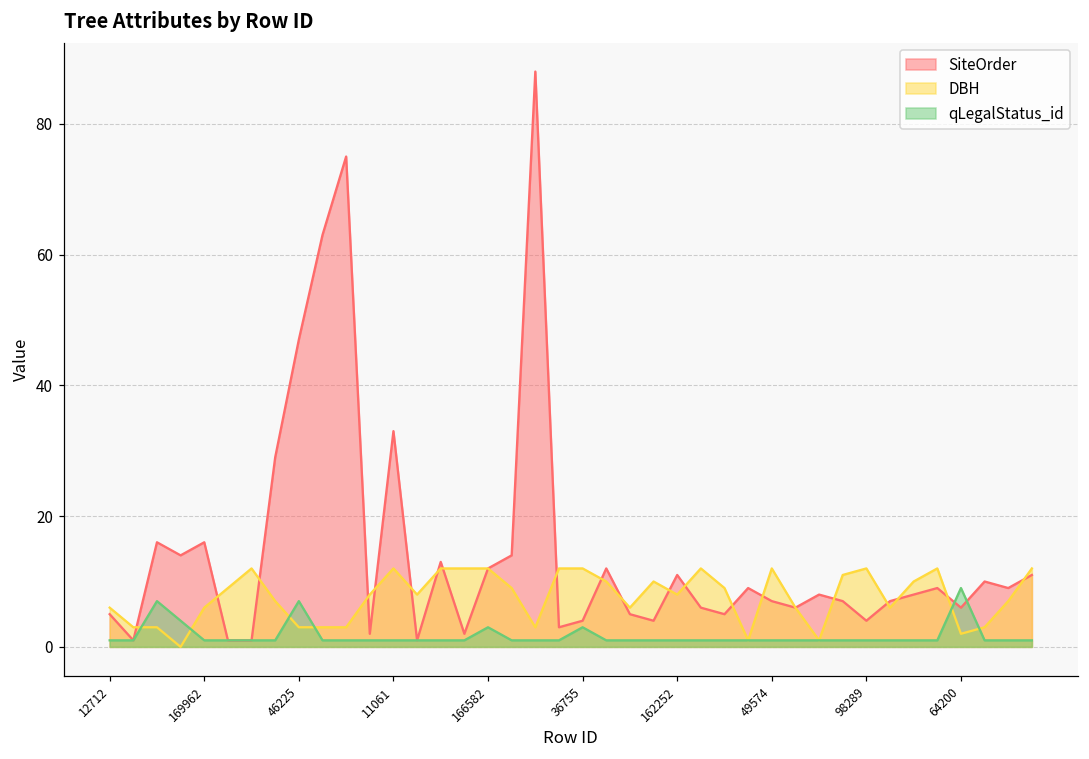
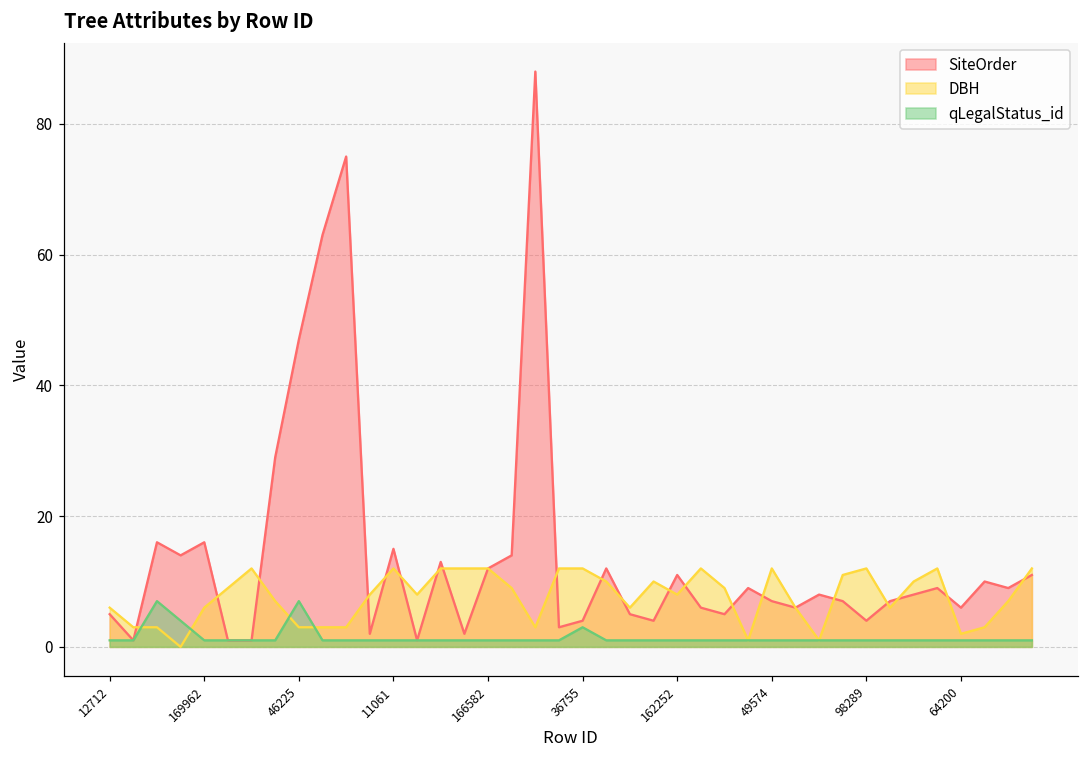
  {
    "SiteOrder": {
      "12712": 5,
      "169962": 16,
      "46225": 47,
-     "11061": 33,
+     "11061": 15,
      "36755": 4,
      "162252": 11,
      "49574": 7,
      "98289": 4,
      "64200": 6
    },
    "DBH": {
      "12712": 6,
      "169962": 6,
      "46225": 3,
      "11061": 12,
      "36755": 12,
      "162252": 8,
      "49574": 12,
      "98289": 12,
      "64200": 2
    },
    "qLegalStatus_id": {
      "12712": 1,
      "169962": 1,
      "46225": 7,
      "11061": 1,
-     "166582": 3,
+     "166582": 1,
      "36755": 3,
      "162252": 1,
      "49574": 1,
      "98289": 1,
-     "64200": 9
+     "64200": 1
    }
  }
